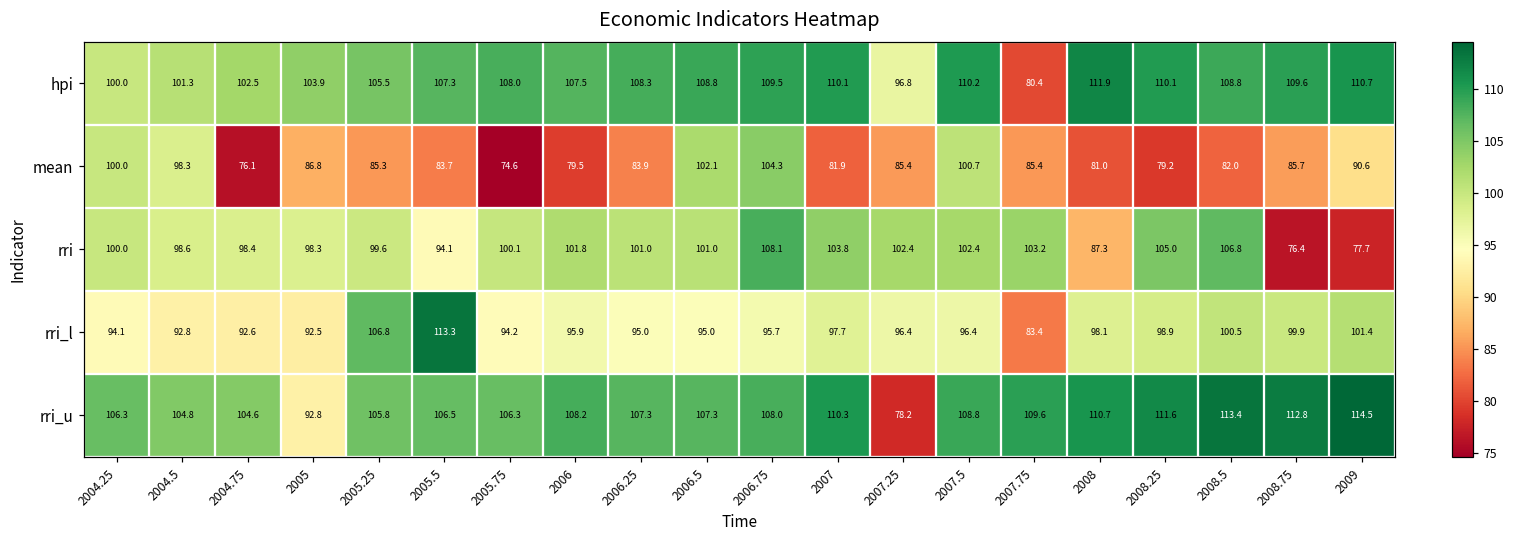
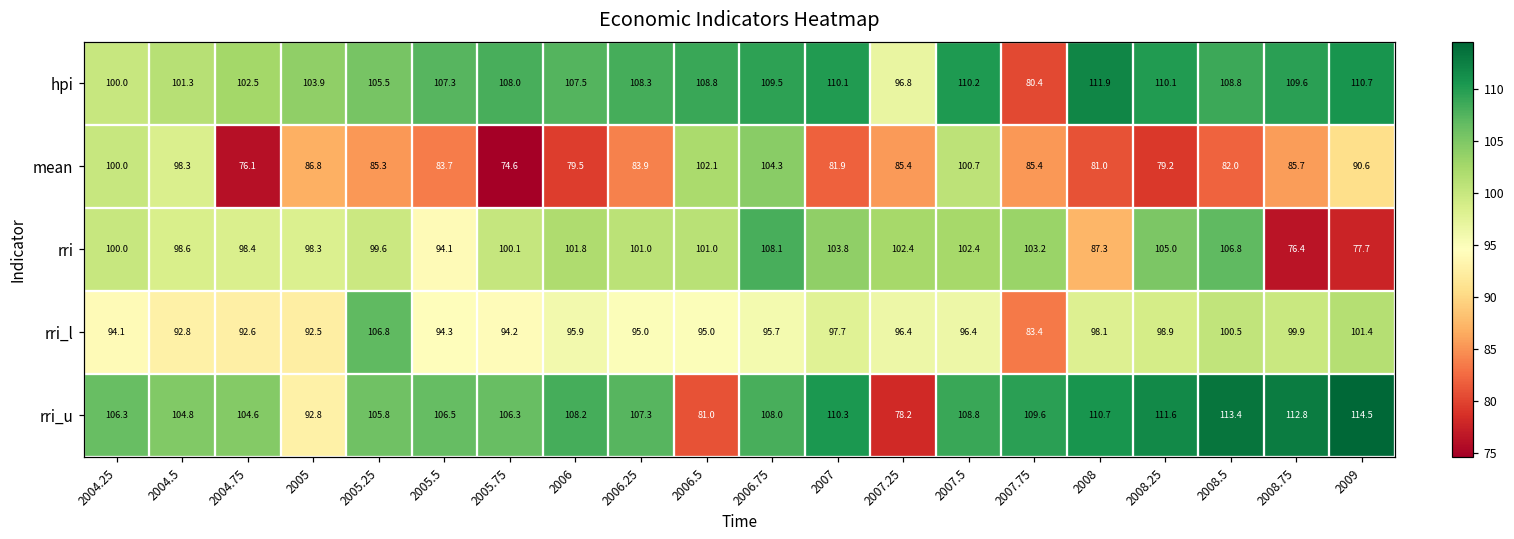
  {
    "hpi": {
      "2004.25": 100.0,
      "2004.5": 101.3,
      "2004.75": 102.5,
      "2005": 103.9,
      "2005.25": 105.5,
      "2005.5": 107.3,
      "2005.75": 108.0,
      "2006": 107.5,
      "2006.25": 108.3,
      "2006.5": 108.8,
      "2006.75": 109.5,
      "2007": 110.1,
      "2007.25": 96.8,
      "2007.5": 110.2,
      "2007.75": 80.4,
      "2008": 111.9,
      "2008.25": 110.1,
      "2008.5": 108.8,
      "2008.75": 109.6,
      "2009": 110.7
    },
    "mean": {
      "2004.25": 100.0,
      "2004.5": 98.3,
      "2004.75": 76.1,
      "2005": 86.8,
      "2005.25": 85.3,
      "2005.5": 83.7,
      "2005.75": 74.6,
      "2006": 79.5,
      "2006.25": 83.9,
      "2006.5": 102.1,
      "2006.75": 104.3,
      "2007": 81.9,
      "2007.25": 85.4,
      "2007.5": 100.7,
      "2007.75": 85.4,
      "2008": 81.0,
      "2008.25": 79.2,
      "2008.5": 82.0,
      "2008.75": 85.7,
      "2009": 90.6
    },
    "rri": {
      "2004.25": 100.0,
      "2004.5": 98.6,
      "2004.75": 98.4,
      "2005": 98.3,
      "2005.25": 99.6,
      "2005.5": 94.1,
      "2005.75": 100.1,
      "2006": 101.8,
      "2006.25": 101.0,
      "2006.5": 101.0,
      "2006.75": 108.1,
      "2007": 103.8,
      "2007.25": 102.4,
      "2007.5": 102.4,
      "2007.75": 103.2,
      "2008": 87.3,
      "2008.25": 105.0,
      "2008.5": 106.8,
      "2008.75": 76.4,
      "2009": 77.7
    },
    "rri_l": {
      "2004.25": 94.1,
      "2004.5": 92.8,
      "2004.75": 92.6,
      "2005": 92.5,
      "2005.25": 106.8,
-     "2005.5": 113.3,
+     "2005.5": 94.3,
      "2005.75": 94.2,
      "2006": 95.9,
      "2006.25": 95.0,
      "2006.5": 95.0,
      "2006.75": 95.7,
      "2007": 97.7,
      "2007.25": 96.4,
      "2007.5": 96.4,
      "2007.75": 83.4,
      "2008": 98.1,
      "2008.25": 98.9,
      "2008.5": 100.5,
      "2008.75": 99.9,
      "2009": 101.4
    },
    "rri_u": {
      "2004.25": 106.3,
      "2004.5": 104.8,
      "2004.75": 104.6,
      "2005": 92.8,
      "2005.25": 105.8,
      "2005.5": 106.5,
      "2005.75": 106.3,
      "2006": 108.2,
      "2006.25": 107.3,
-     "2006.5": 107.3,
+     "2006.5": 81.0,
      "2006.75": 108.0,
      "2007": 110.3,
      "2007.25": 78.2,
      "2007.5": 108.8,
      "2007.75": 109.6,
      "2008": 110.7,
      "2008.25": 111.6,
      "2008.5": 113.4,
      "2008.75": 112.8,
      "2009": 114.5
    }
  }
